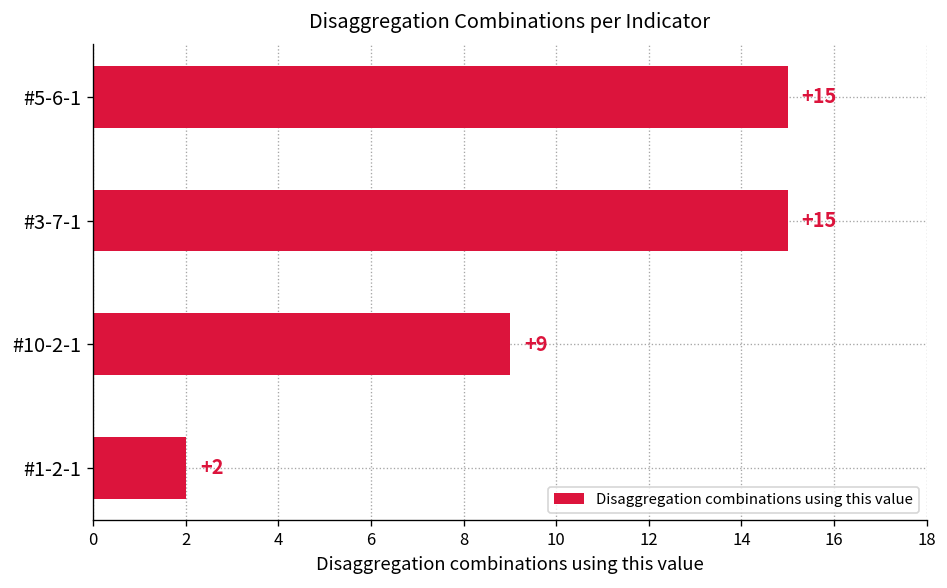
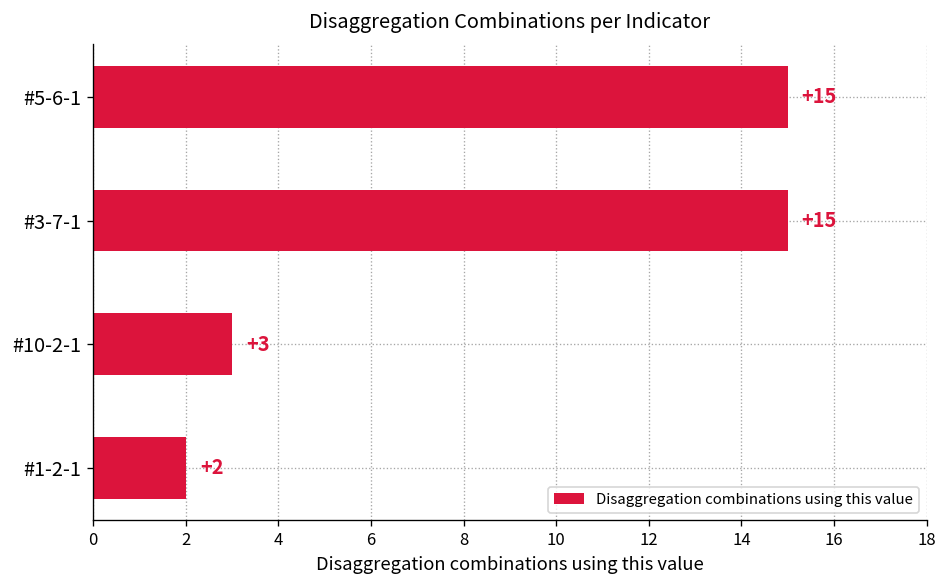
  {
    "#5-6-1": "+15",
    "#3-7-1": "+15",
-   "#10-2-1": "+9",
+   "#10-2-1": "+3",
    "#1-2-1": "+2"
  }
